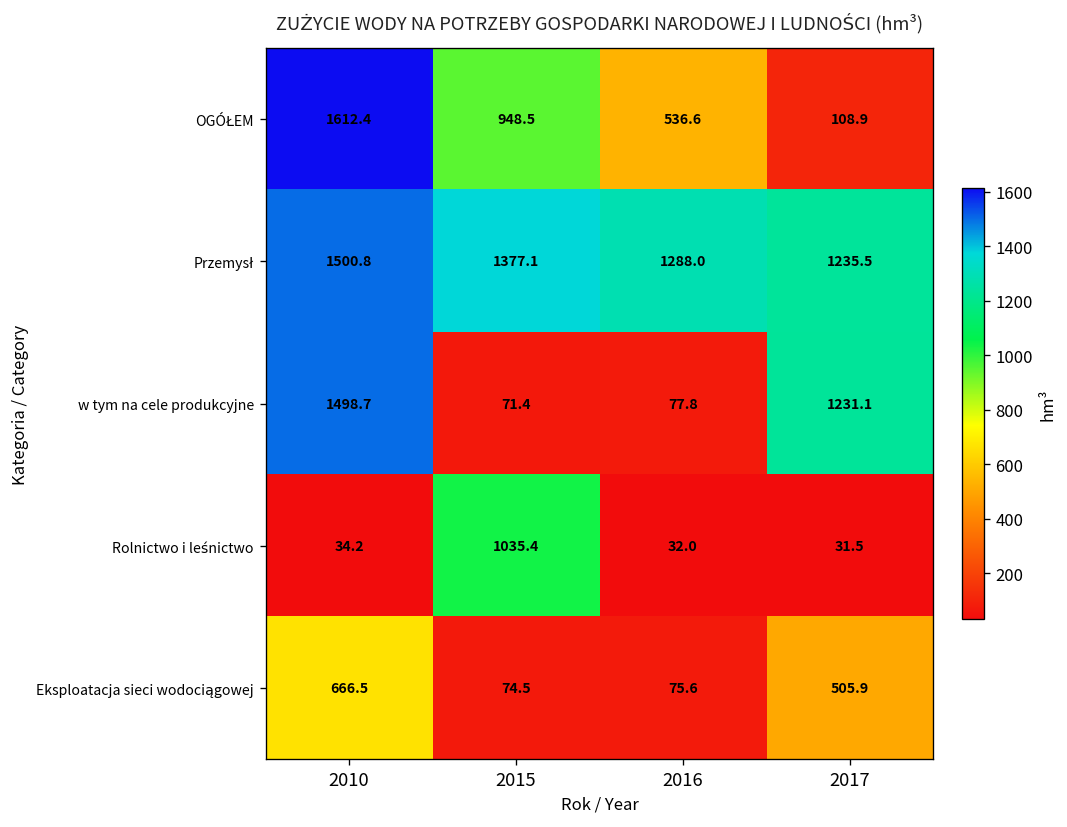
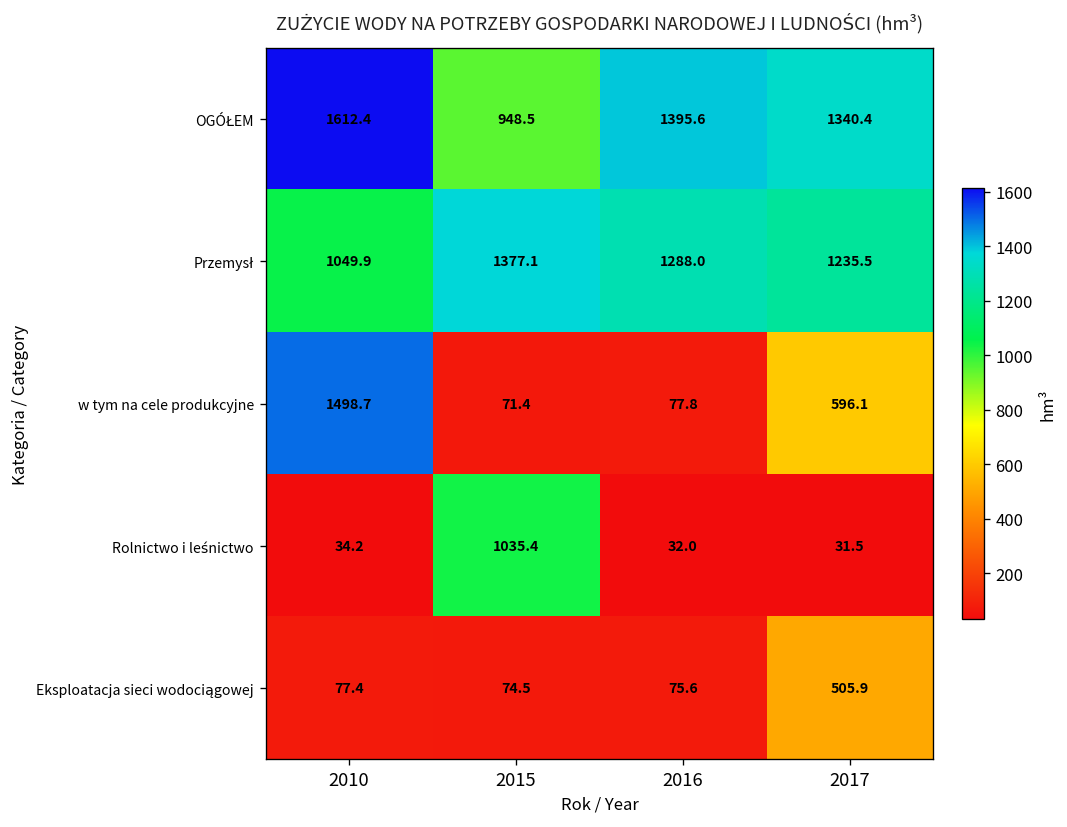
  {
    "OGÓŁEM": {
      "2010": 1612.4,
      "2015": 948.5,
-     "2016": 536.6,
-     "2017": 108.9
+     "2016": 1395.6,
+     "2017": 1340.4
    },
    "Przemysł": {
-     "2010": 1500.8,
+     "2010": 1049.9,
      "2015": 1377.1,
      "2016": 1288.0,
      "2017": 1235.5
    },
    "w tym na cele produkcyjne": {
      "2010": 1498.7,
      "2015": 71.4,
      "2016": 77.8,
-     "2017": 1231.1
+     "2017": 596.1
    },
    "Rolnictwo i leśnictwo": {
      "2010": 34.2,
      "2015": 1035.4,
      "2016": 32.0,
      "2017": 31.5
    },
    "Eksploatacja sieci wodociągowej": {
-     "2010": 666.5,
+     "2010": 77.4,
      "2015": 74.5,
      "2016": 75.6,
      "2017": 505.9
    }
  }
